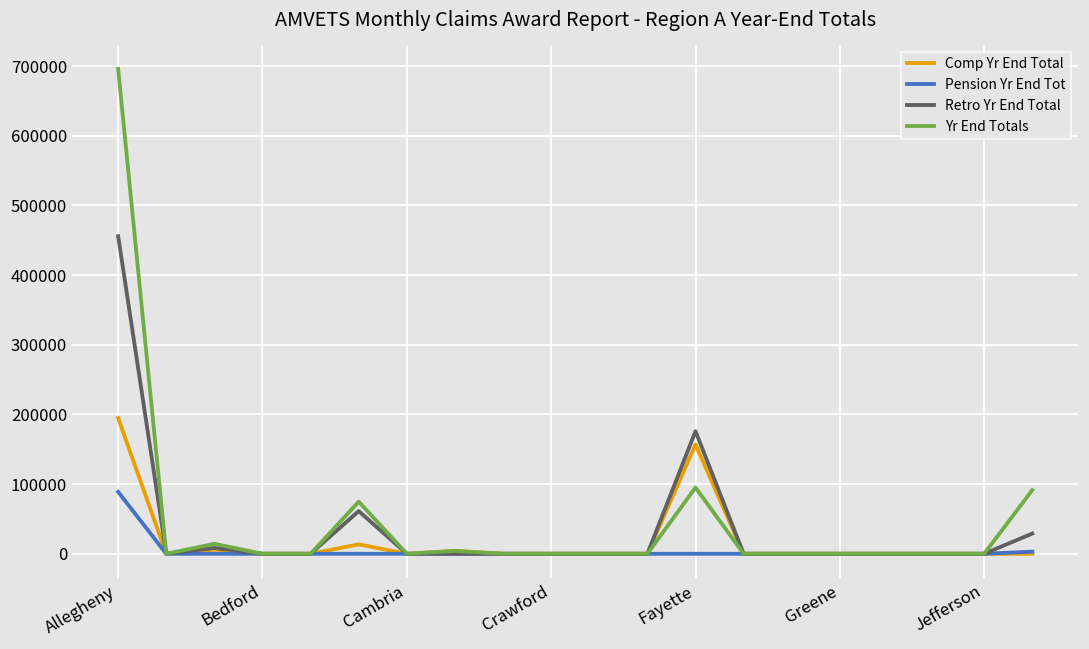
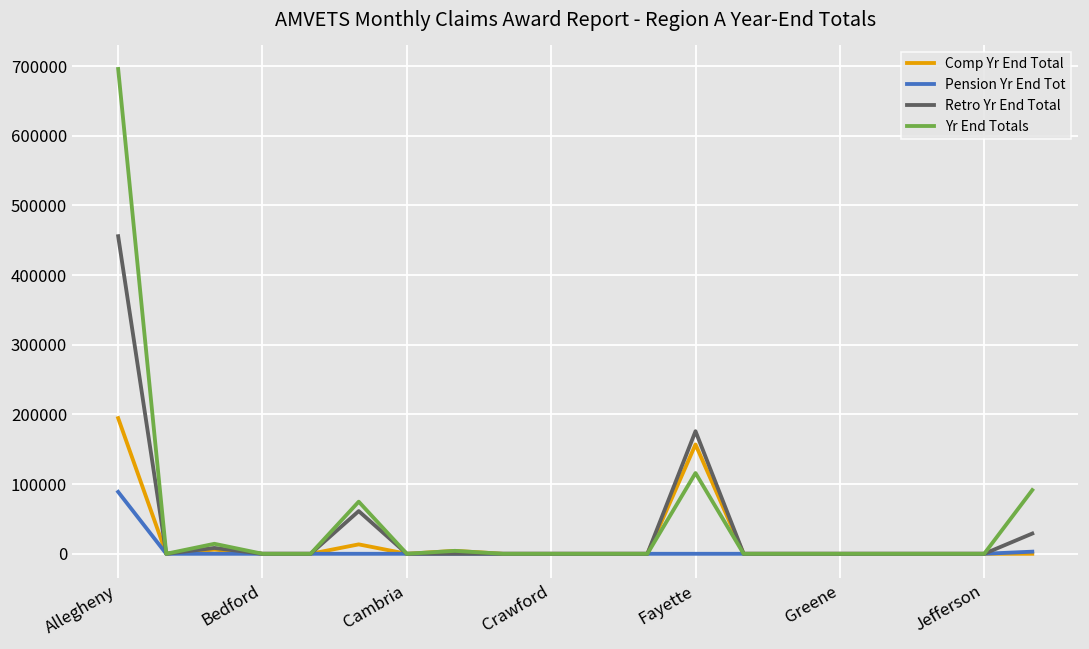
  {
    "Comp Yr End Total": {
      "Allegheny": 190000,
      "Fayette": 160000
    },
    "Pension Yr End Tot": {
      "Allegheny": 90000,
      "Fayette": 0
    },
    "Retro Yr End Total": {
      "Allegheny": 460000,
      "Fayette": 180000
    },
    "Yr End Totals": {
      "Allegheny": 700000,
-     "Fayette": 100000
+     "Fayette": 120000
    }
  }
